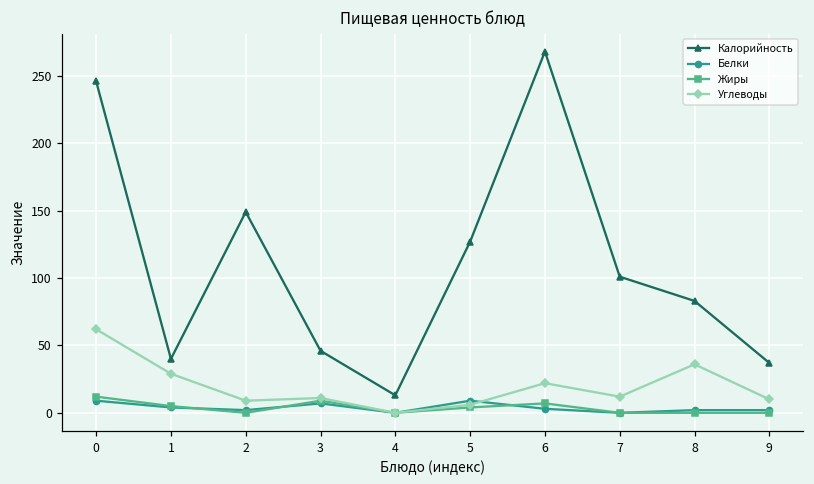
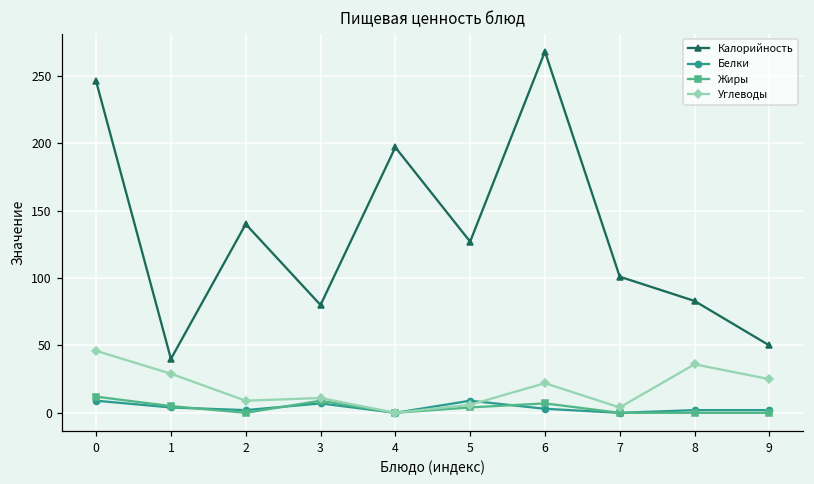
  {
    "Калорийность": {
      "0": 246,
      "1": 40,
-     "2": 149,
-     "3": 46,
-     "4": 13,
+     "2": 140,
+     "3": 80,
+     "4": 197,
      "5": 127,
      "6": 268,
      "7": 101,
      "8": 83,
-     "9": 37
+     "9": 50
    },
    "Углеводы": {
-     "0": 62,
+     "0": 46,
      "1": 29,
      "2": 9,
      "6": 22,
-     "7": 12,
+     "7": 4,
      "8": 36,
-     "9": 10
+     "9": 25
    }
  }
